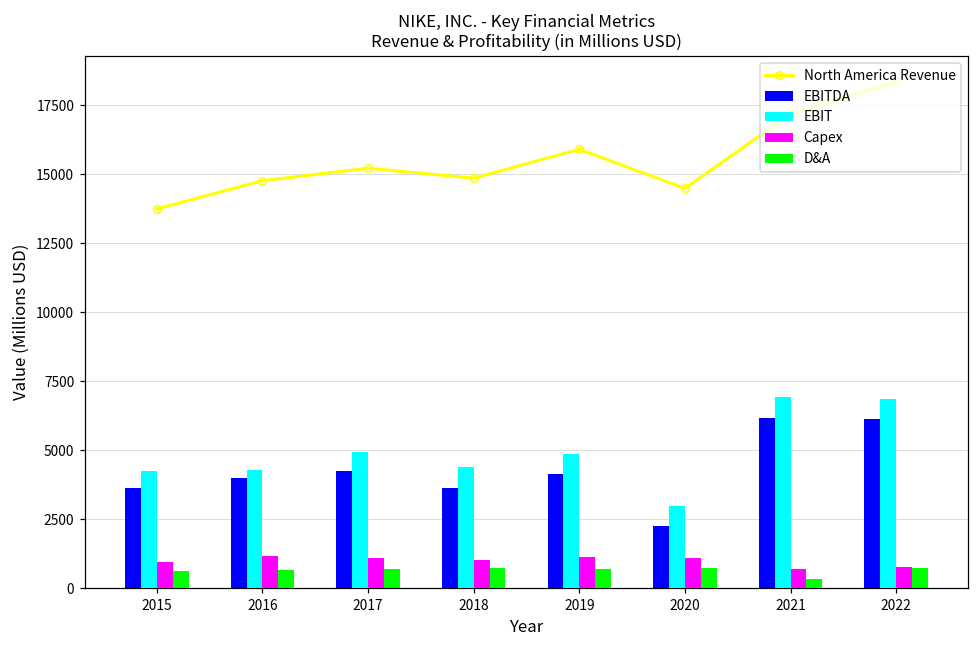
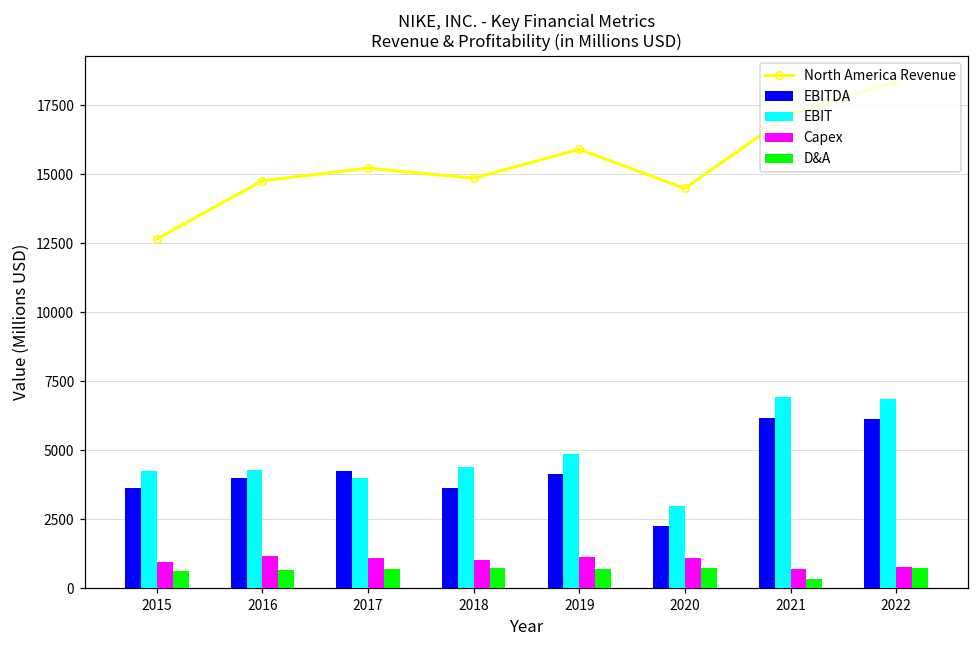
  {
    "EBITDA": {
      "2015": 3600,
      "2016": 4000,
      "2017": 4200,
      "2018": 3600,
      "2019": 4100,
      "2020": 2300,
      "2021": 6200,
      "2022": 6100
    },
    "North America Revenue": {
-     "2015": 13700,
+     "2015": 12700,
      "2016": 14800,
      "2017": 15200,
      "2018": 14900,
      "2019": 15900,
      "2020": 14500
    },
    "EBIT": {
      "2015": 4200,
      "2016": 4300,
-     "2017": 4900,
+     "2017": 4000,
      "2018": 4400,
      "2019": 4900,
      "2020": 3000,
      "2021": 6900,
      "2022": 6900
    },
    "Capex": {
      "2015": 1000,
      "2016": 1200,
      "2017": 1100,
      "2018": 1000,
      "2019": 1100,
      "2020": 1100,
      "2021": 700,
      "2022": 800
    },
    "D&A": {
      "2015": 600,
      "2016": 600,
      "2017": 700,
      "2018": 700,
      "2019": 700,
      "2020": 700,
      "2021": 300,
      "2022": 700
    }
  }
